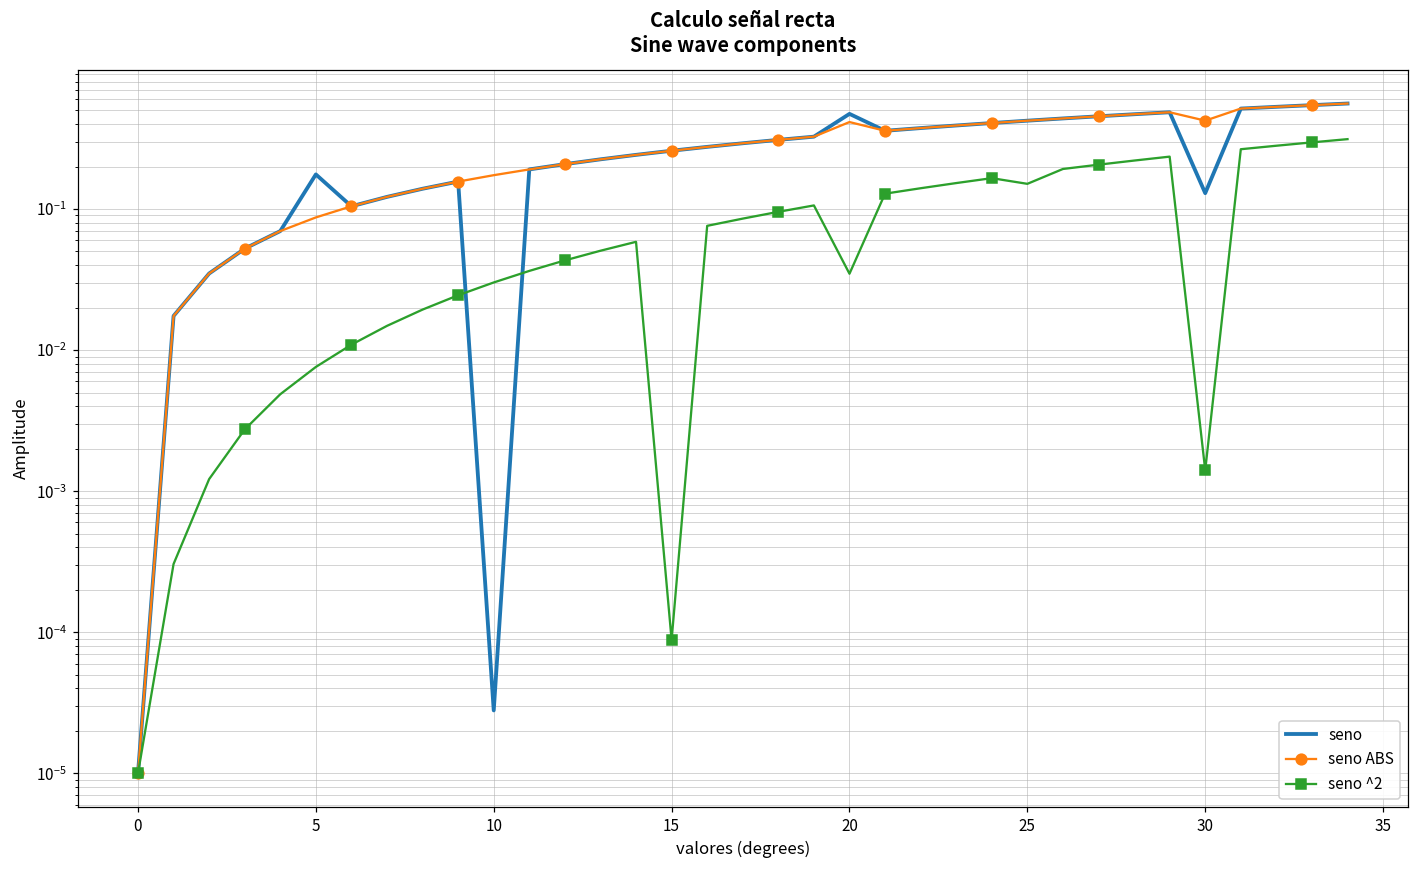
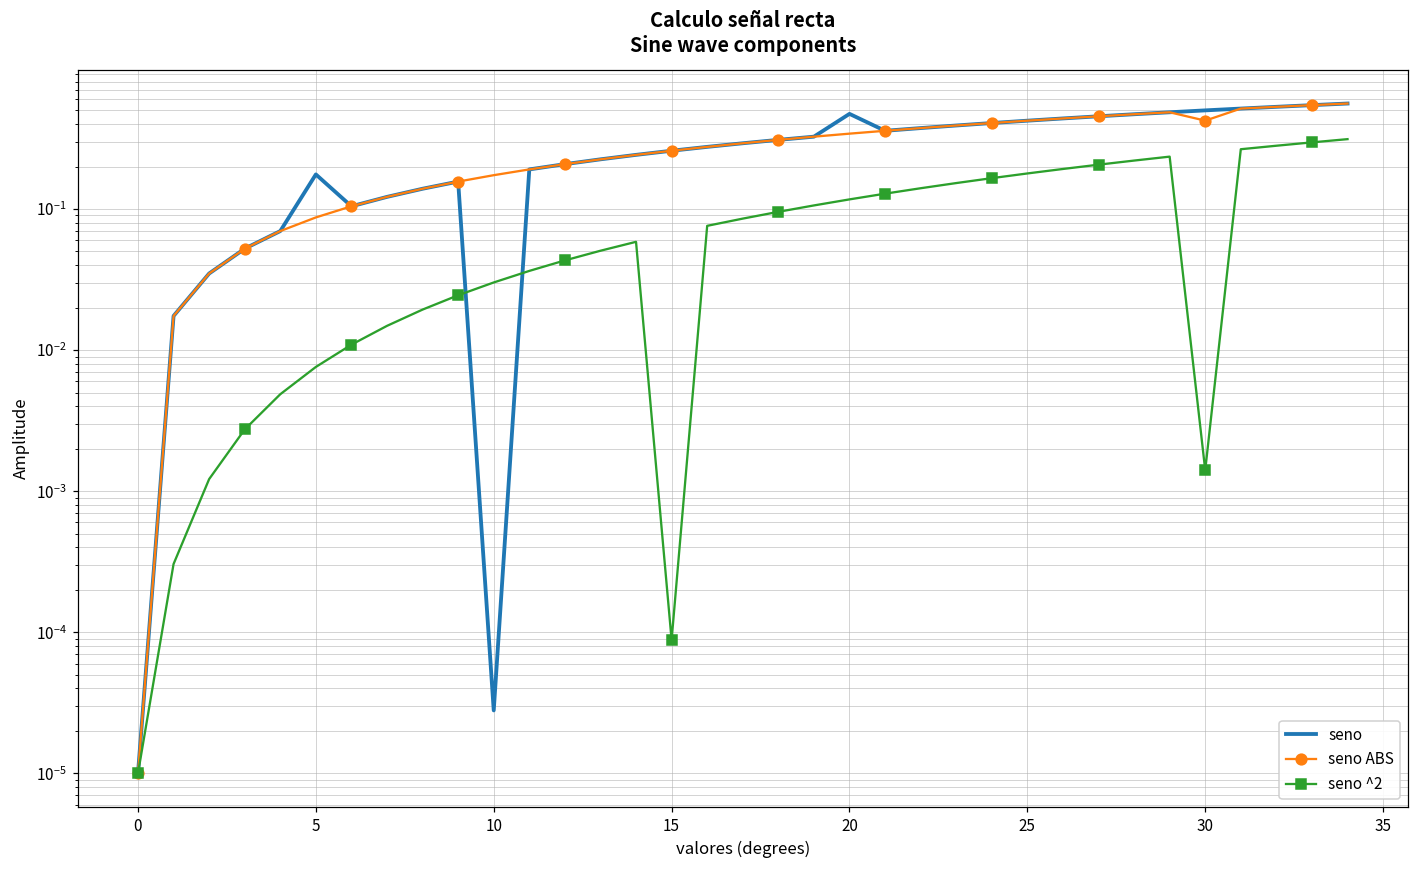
  {
    "seno": {
      "5": 0.18,
      "10": 0.000028,
      "20": 0.47,
-     "30": 0.13
+     "30": 0.50
    },
    "seno ABS": {
      "5": 0.09,
      "10": 0.17,
-     "20": 0.41,
+     "20": 0.34,
      "30": 0.42
    },
    "seno ^2": {
      "5": 0.008,
      "10": 0.030,
      "15": 0.00009,
-     "20": 0.035,
-     "25": 0.15,
+     "20": 0.12,
+     "25": 0.18,
      "30": 0.0014
    }
  }
